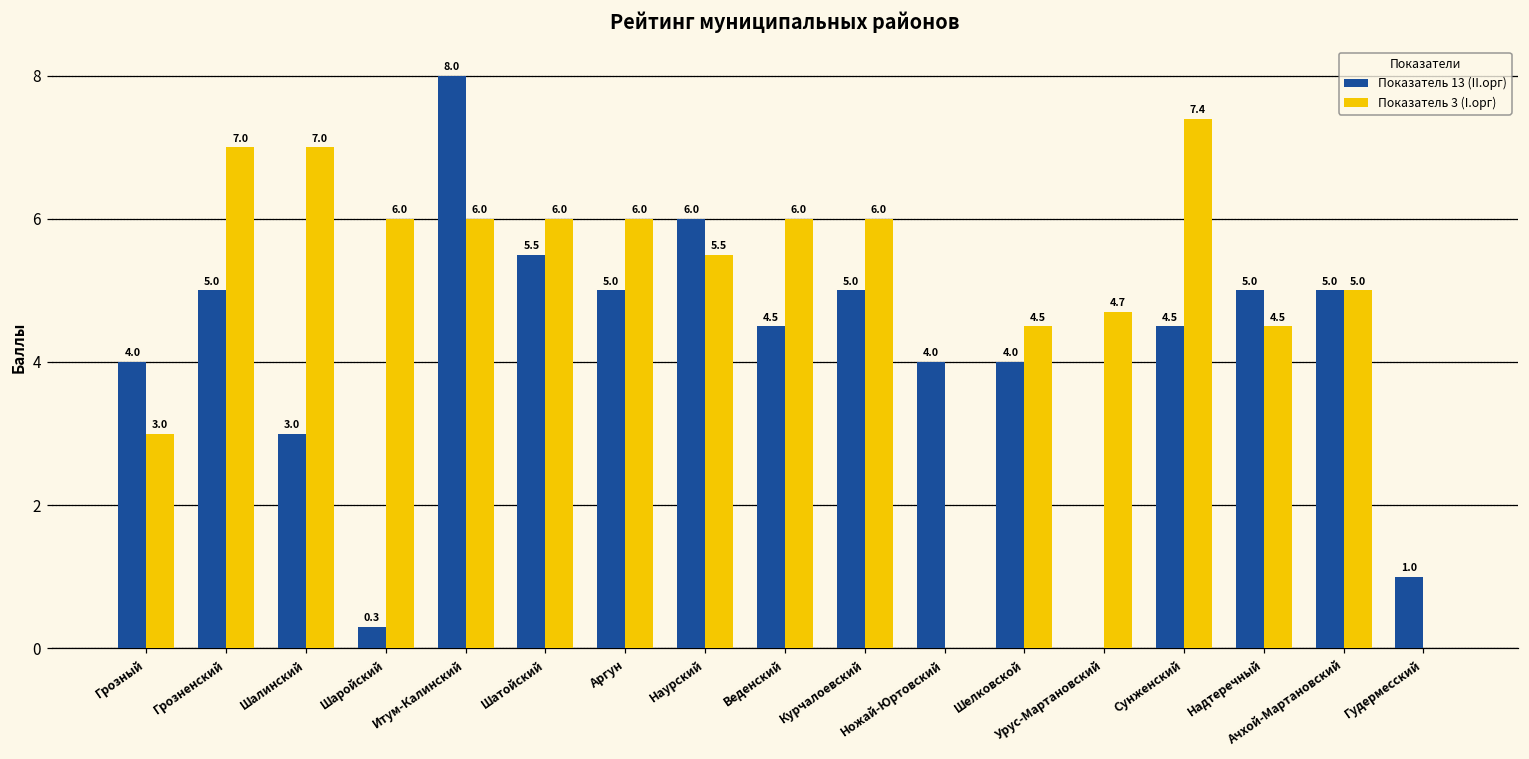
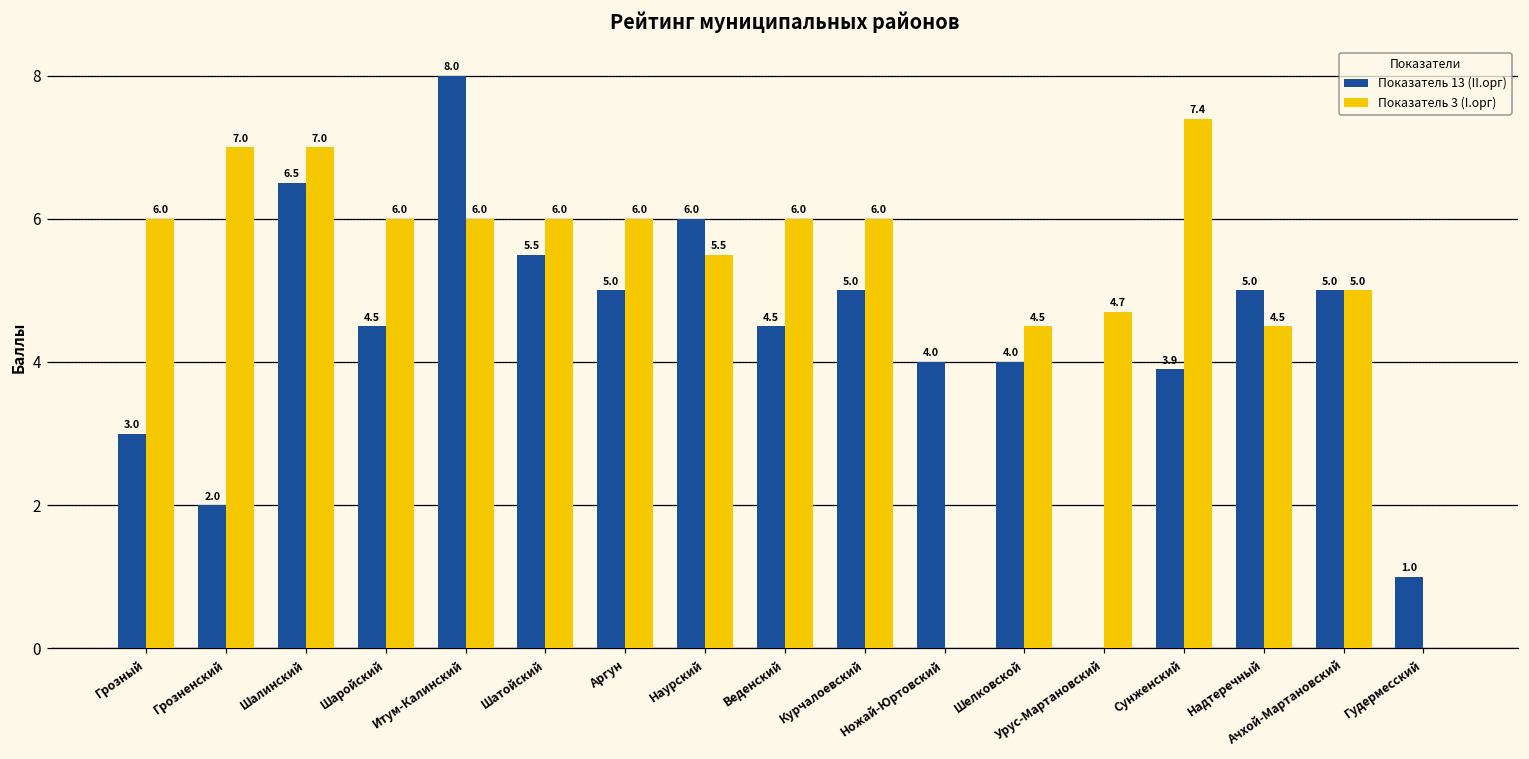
  {
    "Показатель 13 (II.орг)": {
-     "Грозный": 4.0,
-     "Грозненский": 5.0,
-     "Шалинский": 3.0,
-     "Шаройский": 0.3,
+     "Грозный": 3.0,
+     "Грозненский": 2.0,
+     "Шалинский": 6.5,
+     "Шаройский": 4.5,
      "Итум-Калинский": 8.0,
      "Шатойский": 5.5,
      "Аргун": 5.0,
      "Наурский": 6.0,
      "Веденский": 4.5,
      "Курчалоевский": 5.0,
      "Ножай-Юртовский": 4.0,
      "Шелковской": 4.0,
-     "Сунженский": 4.5,
+     "Сунженский": 3.9,
      "Надтеречный": 5.0,
      "Ачхой-Мартановский": 5.0,
      "Гудермесский": 1.0
    },
    "Показатель 3 (I.орг)": {
-     "Грозный": 3.0,
+     "Грозный": 6.0,
      "Грозненский": 7.0,
      "Шалинский": 7.0,
      "Шаройский": 6.0,
      "Итум-Калинский": 6.0,
      "Шатойский": 6.0,
      "Аргун": 6.0,
      "Наурский": 5.5,
      "Веденский": 6.0,
      "Курчалоевский": 6.0,
      "Шелковской": 4.5,
      "Урус-Мартановский": 4.7,
      "Сунженский": 7.4,
      "Надтеречный": 4.5,
      "Ачхой-Мартановский": 5.0
    }
  }
